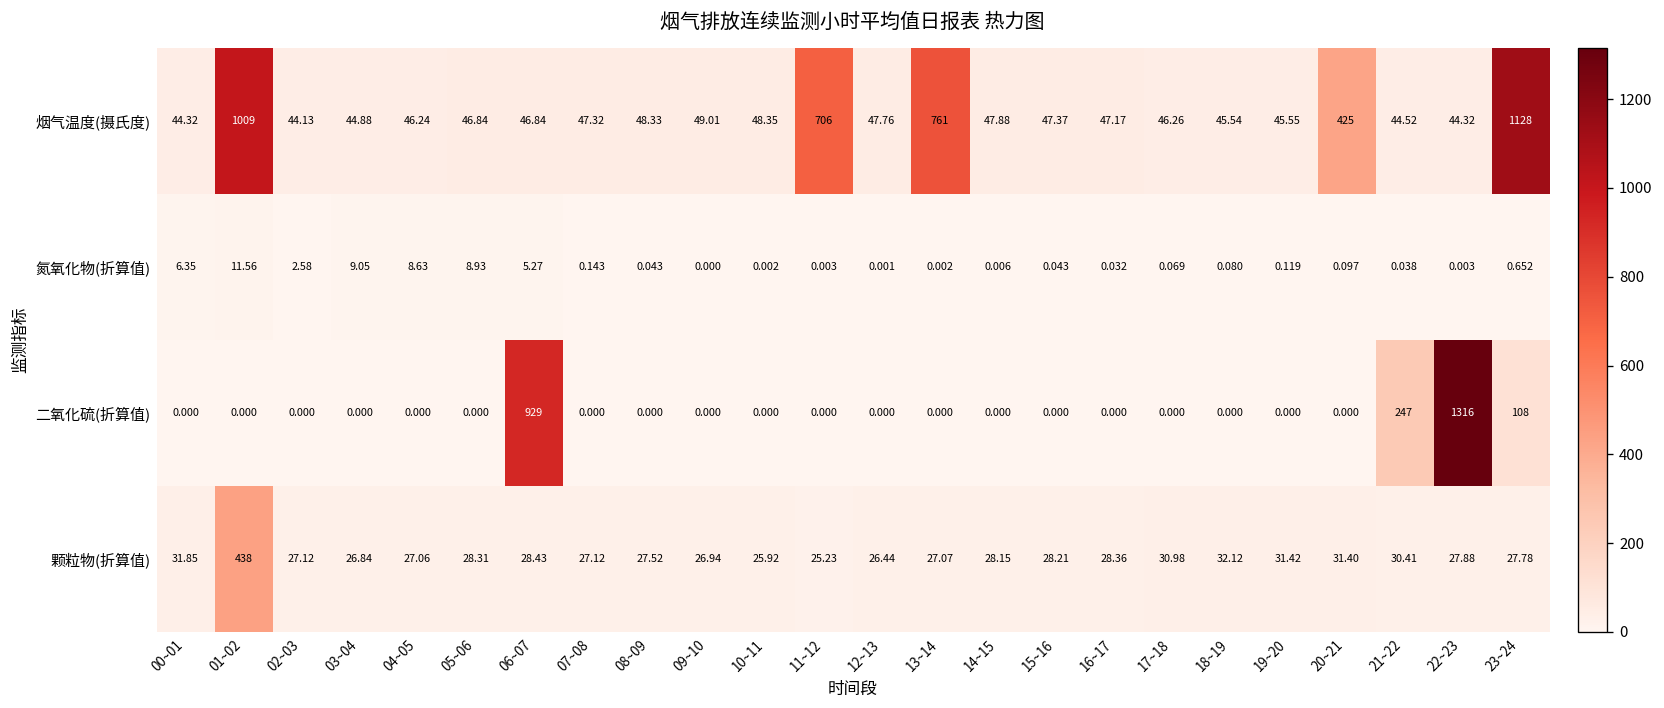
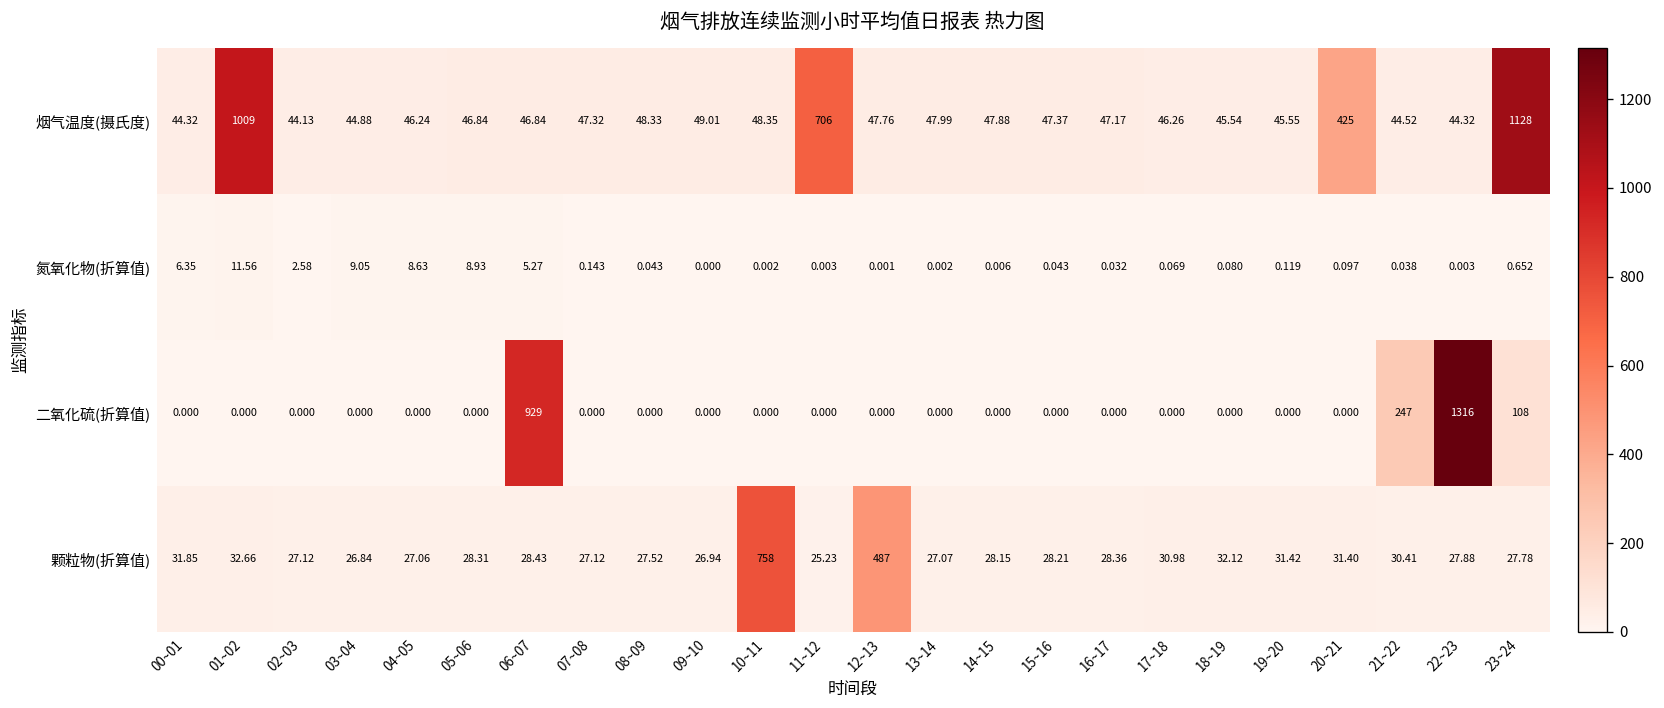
  {
    "烟气温度(摄氏度)": {
      "00~01": 44.32,
      "01~02": 1009,
      "02~03": 44.13,
      "03~04": 44.88,
      "04~05": 46.24,
      "05~06": 46.84,
      "06~07": 46.84,
      "07~08": 47.32,
      "08~09": 48.33,
      "09~10": 49.01,
      "10~11": 48.35,
      "11~12": 706,
      "12~13": 47.76,
-     "13~14": 761,
+     "13~14": 47.99,
      "14~15": 47.88,
      "15~16": 47.37,
      "16~17": 47.17,
      "17~18": 46.26,
      "18~19": 45.54,
      "19~20": 45.55,
      "20~21": 425,
      "21~22": 44.52,
      "22~23": 44.32,
      "23~24": 1128
    },
    "氮氧化物(折算值)": {
      "00~01": 6.35,
      "01~02": 11.56,
      "02~03": 2.58,
      "03~04": 9.05,
      "04~05": 8.63,
      "05~06": 8.93,
      "06~07": 5.27,
      "07~08": 0.143,
      "08~09": 0.043,
      "09~10": 0.000,
      "10~11": 0.002,
      "11~12": 0.003,
      "12~13": 0.001,
      "13~14": 0.002,
      "14~15": 0.006,
      "15~16": 0.043,
      "16~17": 0.032,
      "17~18": 0.069,
      "18~19": 0.080,
      "19~20": 0.119,
      "20~21": 0.097,
      "21~22": 0.038,
      "22~23": 0.003,
      "23~24": 0.652
    },
    "二氧化硫(折算值)": {
      "00~01": 0.000,
      "01~02": 0.000,
      "02~03": 0.000,
      "03~04": 0.000,
      "04~05": 0.000,
      "05~06": 0.000,
      "06~07": 929,
      "07~08": 0.000,
      "08~09": 0.000,
      "09~10": 0.000,
      "10~11": 0.000,
      "11~12": 0.000,
      "12~13": 0.000,
      "13~14": 0.000,
      "14~15": 0.000,
      "15~16": 0.000,
      "16~17": 0.000,
      "17~18": 0.000,
      "18~19": 0.000,
      "19~20": 0.000,
      "20~21": 0.000,
      "21~22": 247,
      "22~23": 1316,
      "23~24": 108
    },
    "颗粒物(折算值)": {
      "00~01": 31.85,
-     "01~02": 438,
+     "01~02": 32.66,
      "02~03": 27.12,
      "03~04": 26.84,
      "04~05": 27.06,
      "05~06": 28.31,
      "06~07": 28.43,
      "07~08": 27.12,
      "08~09": 27.52,
      "09~10": 26.94,
-     "10~11": 25.92,
+     "10~11": 758,
      "11~12": 25.23,
-     "12~13": 26.44,
+     "12~13": 487,
      "13~14": 27.07,
      "14~15": 28.15,
      "15~16": 28.21,
      "16~17": 28.36,
      "17~18": 30.98,
      "18~19": 32.12,
      "19~20": 31.42,
      "20~21": 31.40,
      "21~22": 30.41,
      "22~23": 27.88,
      "23~24": 27.78
    }
  }
